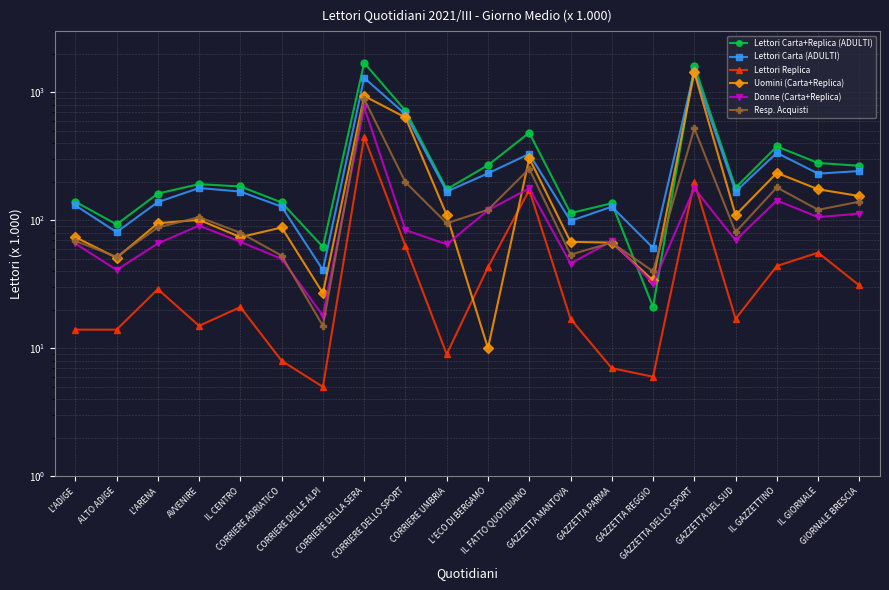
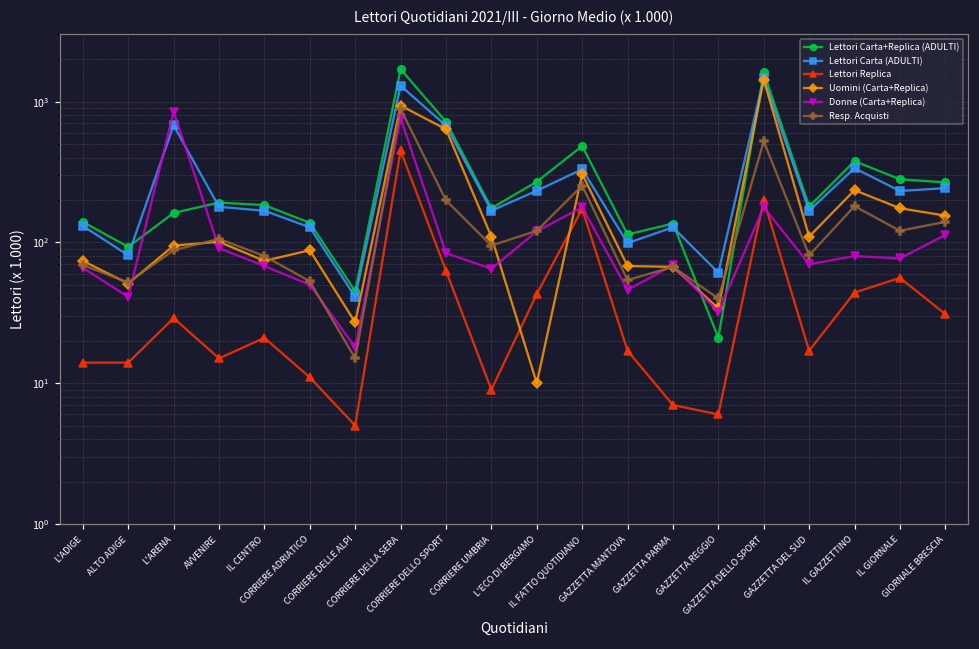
  {
    "Lettori Carta+Replica (ADULTI)": {
      "L'ADIGE": 140,
      "ALTO ADIGE": 90,
      "L'ARENA": 160,
      "AVVENIRE": 190,
      "IL CENTRO": 180,
      "CORRIERE ADRIATICO": 140,
-     "CORRIERE DELLE ALPI": 60,
+     "CORRIERE DELLE ALPI": 45,
      "CORRIERE DELLA SERA": 1700,
      "CORRIERE DELLO SPORT": 700,
      "L'ECO DI BERGAMO": 270,
      "IL FATTO QUOTIDIANO": 480,
      "GAZZETTA MANTOVA": 110,
      "GAZZETTA PARMA": 140,
      "GAZZETTA REGGIO": 21,
      "GAZZETTA DELLO SPORT": 1600,
      "GAZZETTA DEL SUD": 180,
      "IL GAZZETTINO": 380,
      "IL GIORNALE": 280,
      "GIORNALE BRESCIA": 270
    },
    "Lettori Carta (ADULTI)": {
      "L'ADIGE": 130,
      "ALTO ADIGE": 80,
-     "L'ARENA": 140,
+     "L'ARENA": 700,
      "AVVENIRE": 180,
      "IL CENTRO": 170,
      "CORRIERE ADRIATICO": 130,
      "CORRIERE DELLE ALPI": 41,
      "CORRIERE DELLA SERA": 1300,
      "CORRIERE DELLO SPORT": 700,
      "L'ECO DI BERGAMO": 230,
      "IL FATTO QUOTIDIANO": 330,
      "GAZZETTA MANTOVA": 100,
      "GAZZETTA PARMA": 130,
      "GAZZETTA REGGIO": 60,
      "GAZZETTA DEL SUD": 170,
      "IL GAZZETTINO": 340,
      "IL GIORNALE": 230,
      "GIORNALE BRESCIA": 240
    },
    "Lettori Replica": {
      "L'ADIGE": 14,
      "ALTO ADIGE": 14,
      "L'ARENA": 29,
      "AVVENIRE": 15,
      "IL CENTRO": 21,
-     "CORRIERE ADRIATICO": 8,
+     "CORRIERE ADRIATICO": 11,
      "CORRIERE DELLE ALPI": 5,
      "CORRIERE DELLA SERA": 450,
      "CORRIERE DELLO SPORT": 60,
      "CORRIERE UMBRIA": 9,
      "L'ECO DI BERGAMO": 43,
      "GAZZETTA MANTOVA": 17,
      "GAZZETTA PARMA": 7,
      "GAZZETTA REGGIO": 6,
      "GAZZETTA DELLO SPORT": 200,
      "GAZZETTA DEL SUD": 17,
      "IL GAZZETTINO": 44,
      "IL GIORNALE": 60,
      "GIORNALE BRESCIA": 31
    },
    "Uomini (Carta+Replica)": {
      "L'ADIGE": 70,
      "L'ARENA": 100,
      "AVVENIRE": 100,
      "IL CENTRO": 70,
      "CORRIERE ADRIATICO": 90,
      "CORRIERE DELLE ALPI": 27,
      "CORRIERE DELLA SERA": 900,
      "CORRIERE DELLO SPORT": 600,
      "CORRIERE UMBRIA": 110,
      "L'ECO DI BERGAMO": 10,
      "IL FATTO QUOTIDIANO": 310,
      "GAZZETTA MANTOVA": 70,
      "GAZZETTA REGGIO": 34,
      "GAZZETTA DEL SUD": 110,
      "IL GAZZETTINO": 240,
      "IL GIORNALE": 180,
      "GIORNALE BRESCIA": 160
    },
    "Donne (Carta+Replica)": {
      "ALTO ADIGE": 41,
-     "L'ARENA": 70,
+     "L'ARENA": 900,
      "AVVENIRE": 90,
      "IL CENTRO": 70,
      "CORRIERE ADRIATICO": 50,
      "CORRIERE DELLE ALPI": 18,
      "CORRIERE DELLA SERA": 800,
      "CORRIERE DELLO SPORT": 80,
      "CORRIERE UMBRIA": 70,
      "GAZZETTA MANTOVA": 46,
      "GAZZETTA REGGIO": 32,
      "GAZZETTA DELLO SPORT": 180,
      "GAZZETTA DEL SUD": 70,
-     "IL GAZZETTINO": 140,
-     "IL GIORNALE": 110,
+     "IL GAZZETTINO": 80,
+     "IL GIORNALE": 80,
      "GIORNALE BRESCIA": 110
    },
    "Resp. Acquisti": {
      "L'ARENA": 90,
      "AVVENIRE": 110,
      "IL CENTRO": 80,
      "CORRIERE ADRIATICO": 53,
      "CORRIERE DELLE ALPI": 15,
      "CORRIERE DELLA SERA": 900,
      "CORRIERE DELLO SPORT": 200,
      "CORRIERE UMBRIA": 100,
      "IL FATTO QUOTIDIANO": 250,
      "GAZZETTA MANTOVA": 54,
      "GAZZETTA REGGIO": 40,
      "GAZZETTA DELLO SPORT": 520,
      "GAZZETTA DEL SUD": 80,
      "IL GAZZETTINO": 180,
      "IL GIORNALE": 120,
      "GIORNALE BRESCIA": 140
    }
  }
